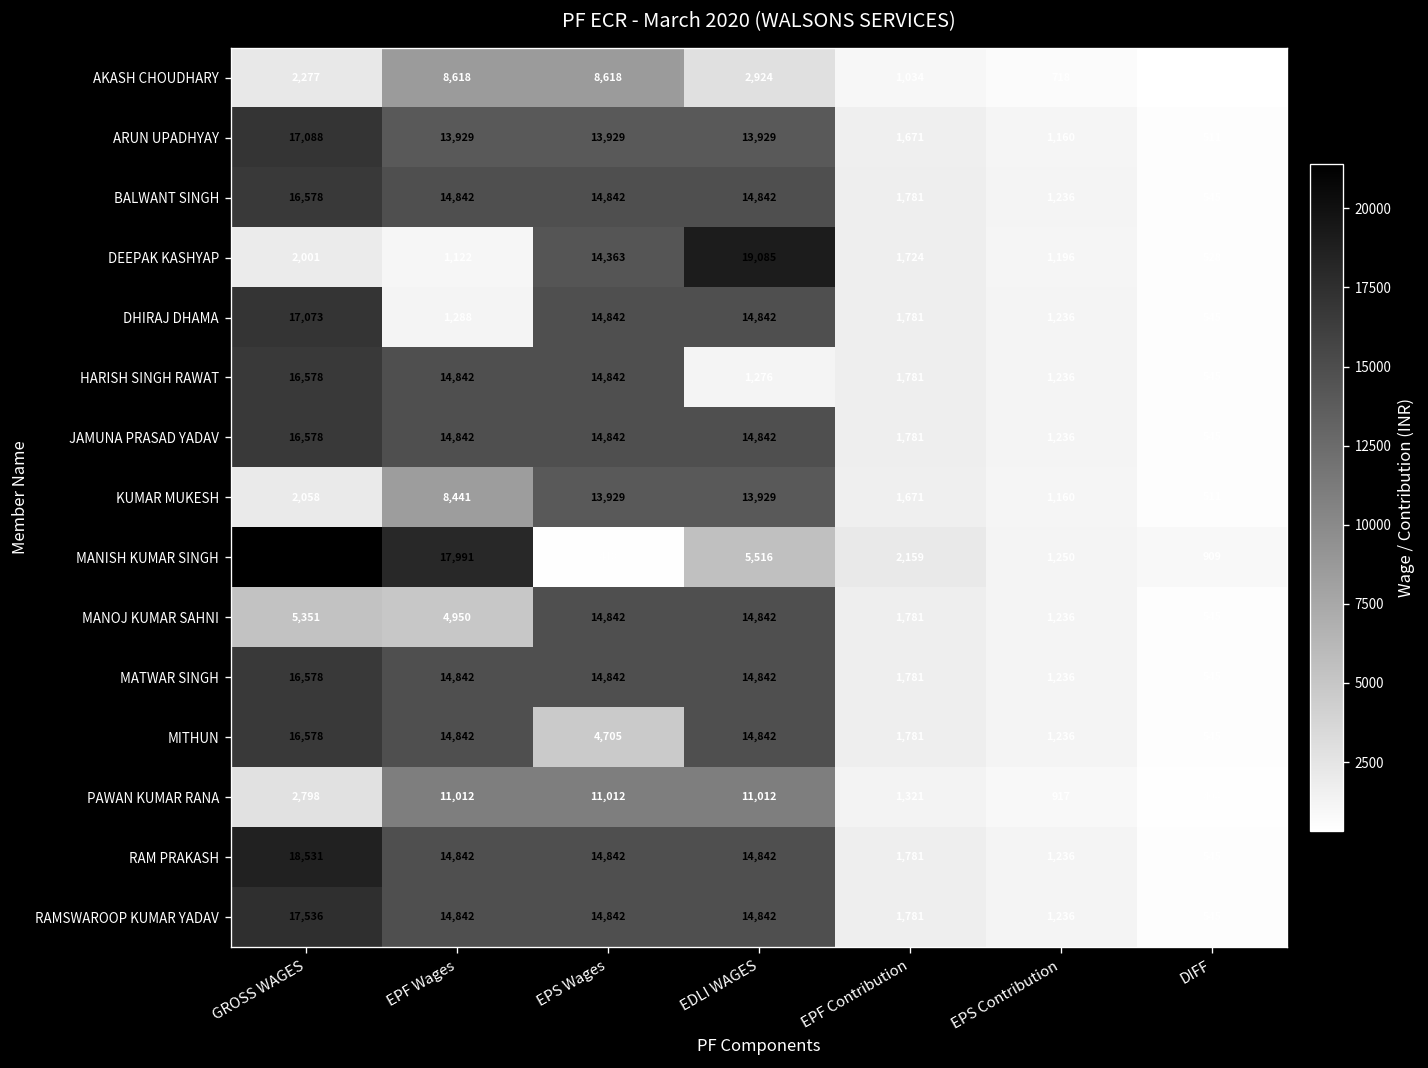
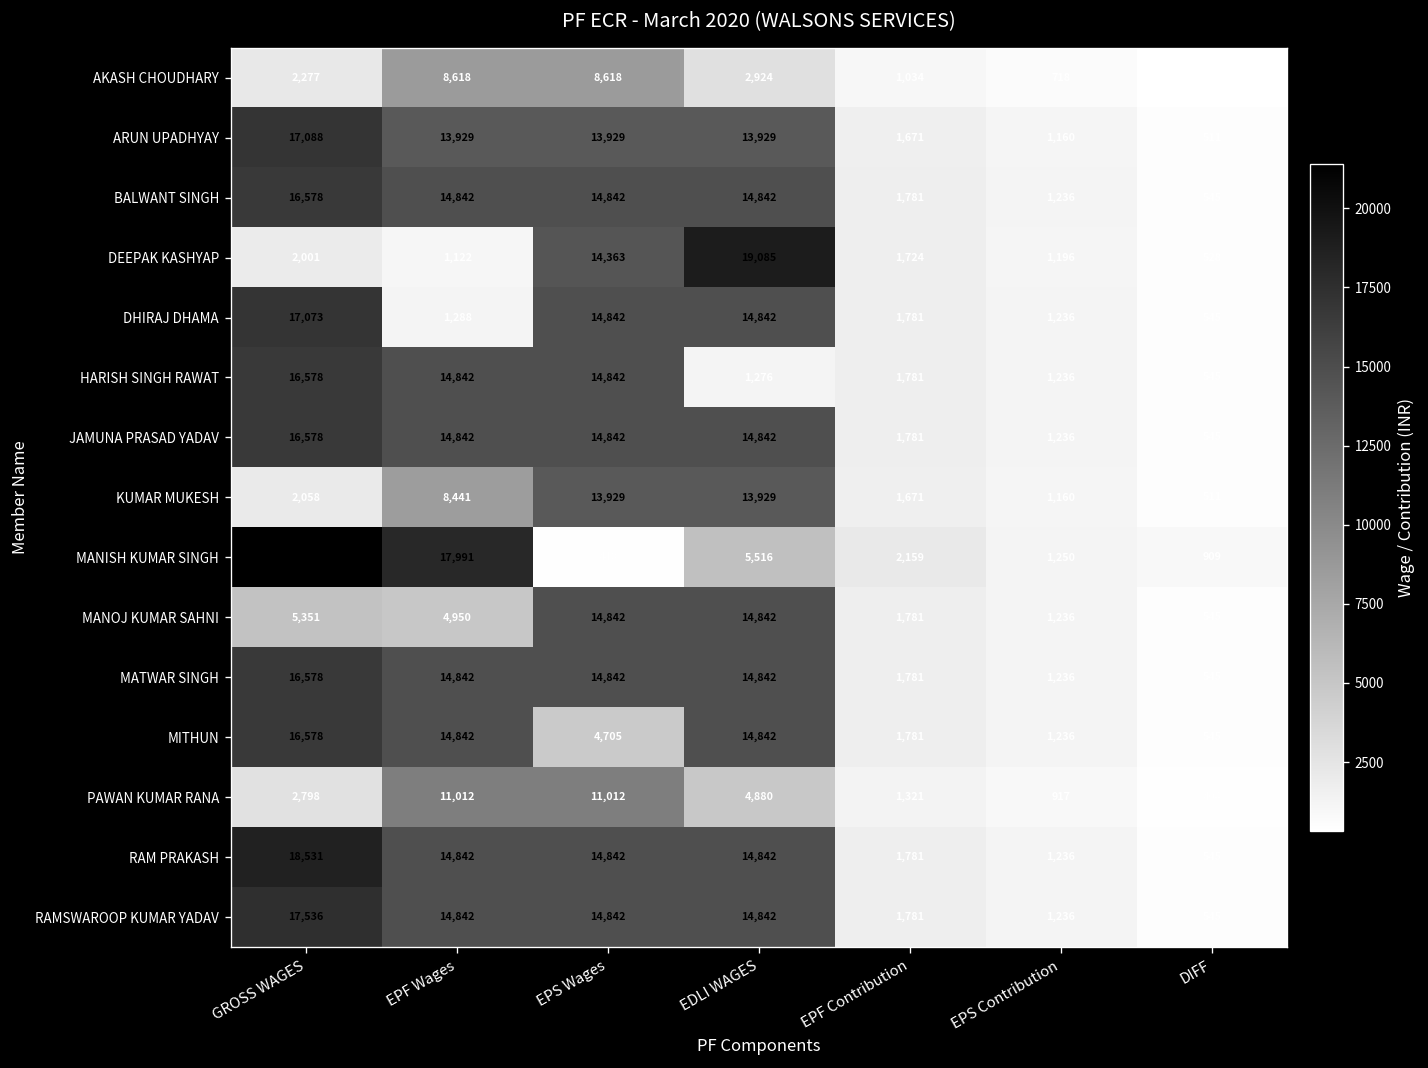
  {
    "AKASH CHOUDHARY": {
      "EPF Wages": "8,618",
      "EPS Wages": "8,618"
    },
    "ARUN UPADHYAY": {
      "GROSS WAGES": "17,088",
      "EPF Wages": "13,929",
      "EPS Wages": "13,929",
      "EDLI WAGES": "13,929"
    },
    "BALWANT SINGH": {
      "GROSS WAGES": "16,578",
      "EPF Wages": "14,842",
      "EPS Wages": "14,842",
      "EDLI WAGES": "14,842"
    },
    "DEEPAK KASHYAP": {
      "EPS Wages": "14,363"
    },
    "DHIRAJ DHAMA": {
      "GROSS WAGES": "17,073",
      "EPS Wages": "14,842",
      "EDLI WAGES": "14,842"
    },
    "HARISH SINGH RAWAT": {
      "GROSS WAGES": "16,578",
      "EPF Wages": "14,842",
      "EPS Wages": "14,842"
    },
    "JAMUNA PRASAD YADAV": {
      "GROSS WAGES": "16,578",
      "EPF Wages": "14,842",
      "EPS Wages": "14,842",
      "EDLI WAGES": "14,842"
    },
    "KUMAR MUKESH": {
      "EPF Wages": "8,441",
      "EPS Wages": "13,929",
      "EDLI WAGES": "13,929"
    },
    "MANISH KUMAR SINGH": {
      "EDLI WAGES": "5,516"
    },
    "MANOJ KUMAR SAHNI": {
      "GROSS WAGES": "5,351",
      "EPF Wages": "4,950",
      "EPS Wages": "14,842",
      "EDLI WAGES": "14,842"
    },
    "MATWAR SINGH": {
      "GROSS WAGES": "16,578",
      "EPF Wages": "14,842",
      "EPS Wages": "14,842",
      "EDLI WAGES": "14,842"
    },
    "MITHUN": {
      "GROSS WAGES": "16,578",
      "EPF Wages": "14,842",
      "EPS Wages": "4,705",
      "EDLI WAGES": "14,842"
    },
    "PAWAN KUMAR RANA": {
      "EPF Wages": "11,012",
      "EPS Wages": "11,012",
-     "EDLI WAGES": "11,012"
+     "EDLI WAGES": "4,880"
    },
    "RAM PRAKASH": {
      "EPF Wages": "14,842",
      "EPS Wages": "14,842",
      "EDLI WAGES": "14,842"
    },
    "RAMSWAROOP KUMAR YADAV": {
      "EPF Wages": "14,842",
      "EPS Wages": "14,842",
      "EDLI WAGES": "14,842"
    }
  }
